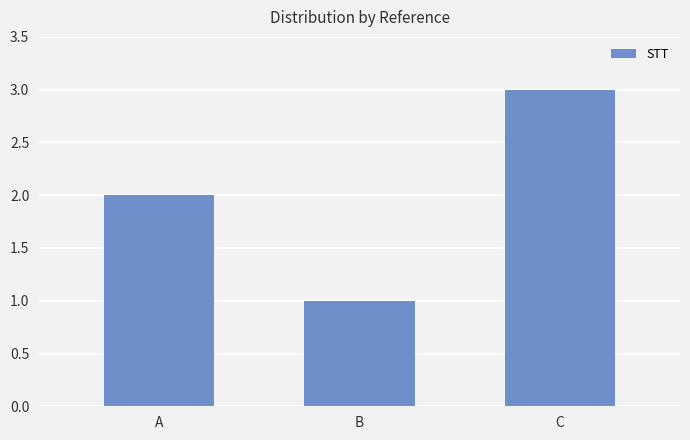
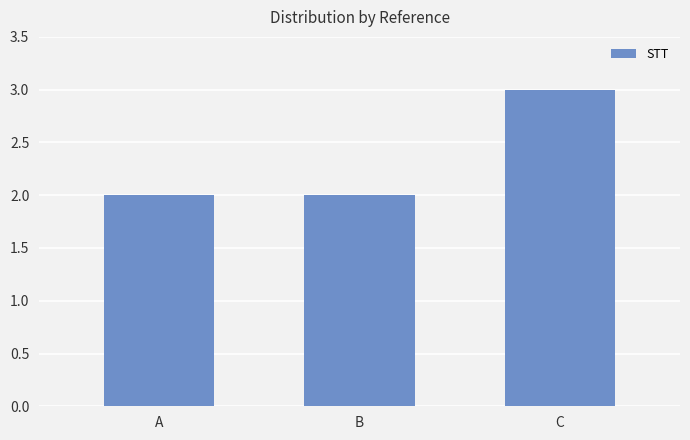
  {
    "A": 2,
-   "B": 1,
+   "B": 2,
    "C": 3
  }
